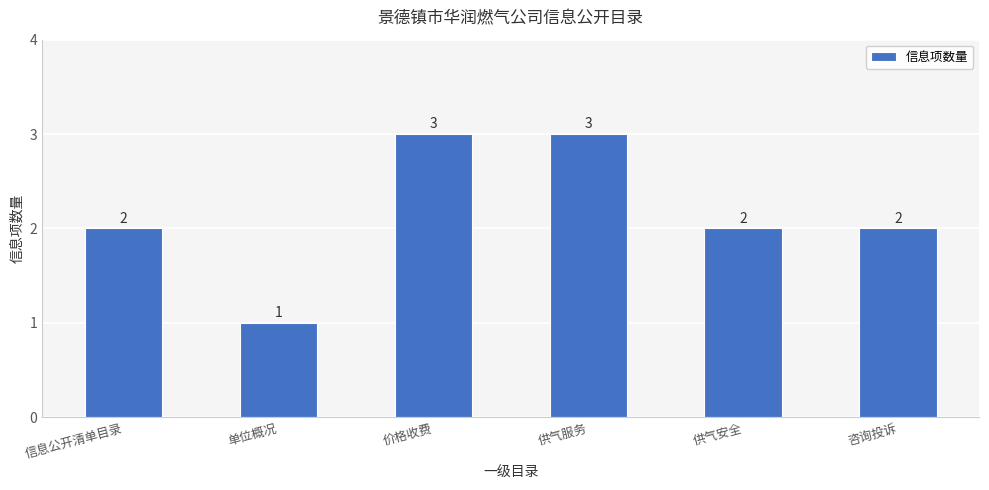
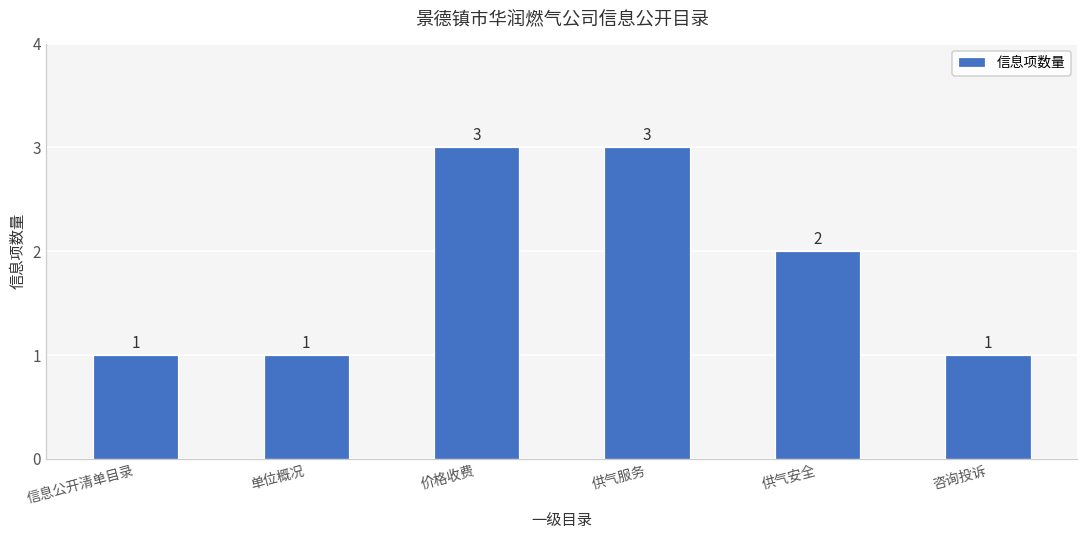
  {
-   "信息公开清单目录": 2,
+   "信息公开清单目录": 1,
    "单位概况": 1,
    "价格收费": 3,
    "供气服务": 3,
    "供气安全": 2,
-   "咨询投诉": 2
+   "咨询投诉": 1
  }
